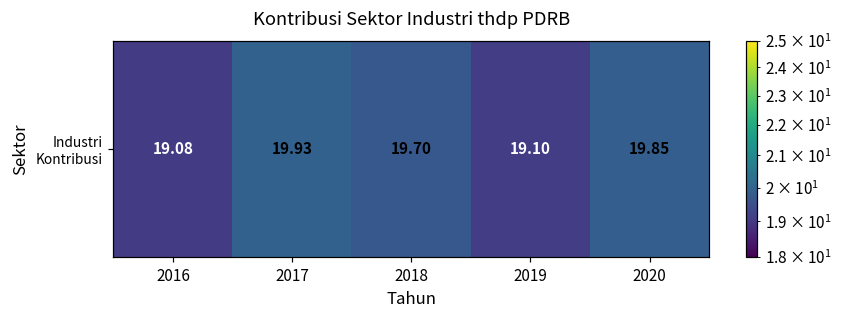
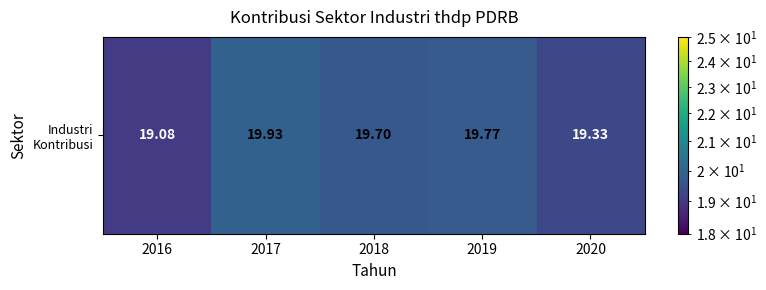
  {
    "Industri Kontribusi": {
      "2016": 19.08,
      "2017": 19.93,
      "2018": 19.70,
-     "2019": 19.10,
-     "2020": 19.85
+     "2019": 19.77,
+     "2020": 19.33
    }
  }
